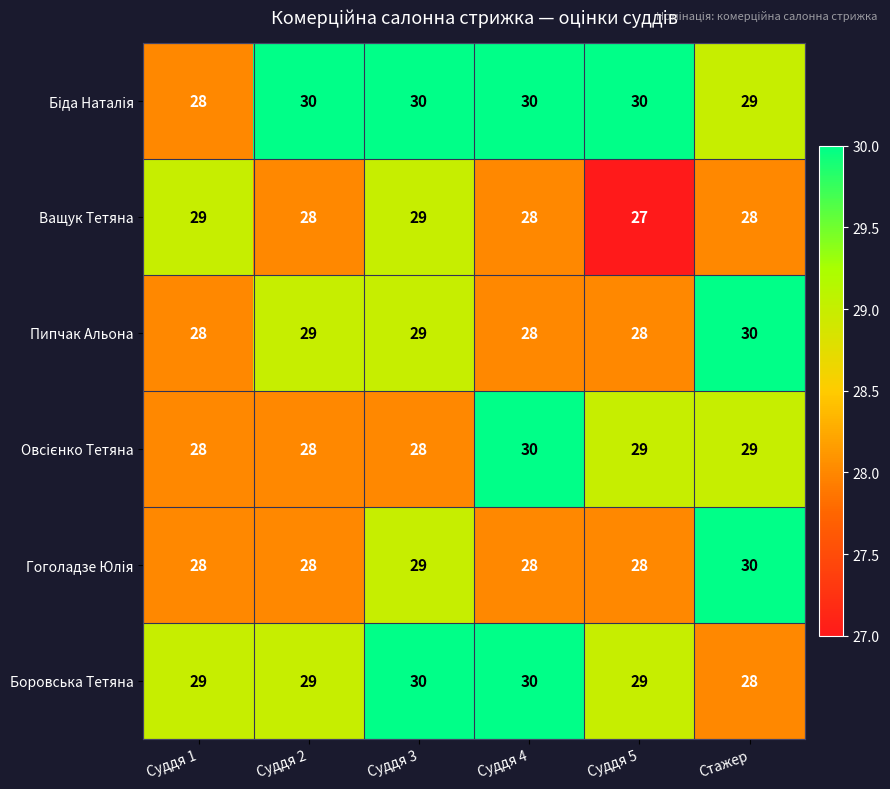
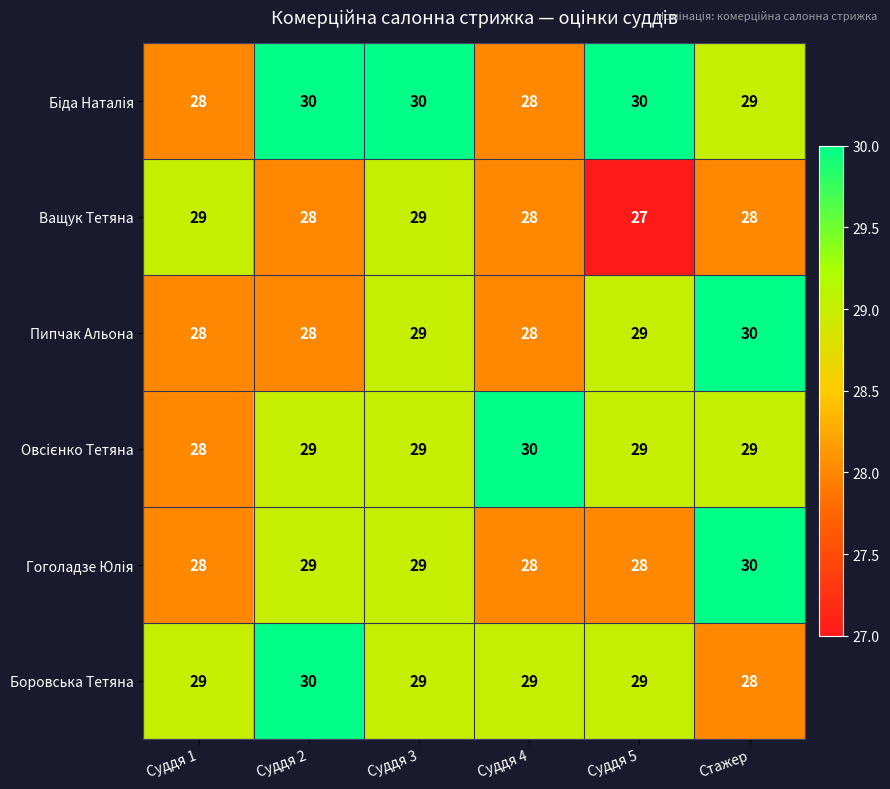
  {
    "Біда Наталія": {
      "Суддя 1": 28,
      "Суддя 2": 30,
      "Суддя 3": 30,
-     "Суддя 4": 30,
+     "Суддя 4": 28,
      "Суддя 5": 30,
      "Стажер": 29
    },
    "Ващук Тетяна": {
      "Суддя 1": 29,
      "Суддя 2": 28,
      "Суддя 3": 29,
      "Суддя 4": 28,
      "Суддя 5": 27,
      "Стажер": 28
    },
    "Пипчак Альона": {
      "Суддя 1": 28,
-     "Суддя 2": 29,
+     "Суддя 2": 28,
      "Суддя 3": 29,
      "Суддя 4": 28,
-     "Суддя 5": 28,
+     "Суддя 5": 29,
      "Стажер": 30
    },
    "Овсієнко Тетяна": {
      "Суддя 1": 28,
-     "Суддя 2": 28,
-     "Суддя 3": 28,
+     "Суддя 2": 29,
+     "Суддя 3": 29,
      "Суддя 4": 30,
      "Суддя 5": 29,
      "Стажер": 29
    },
    "Гоголадзе Юлія": {
      "Суддя 1": 28,
-     "Суддя 2": 28,
+     "Суддя 2": 29,
      "Суддя 3": 29,
      "Суддя 4": 28,
      "Суддя 5": 28,
      "Стажер": 30
    },
    "Боровська Тетяна": {
      "Суддя 1": 29,
-     "Суддя 2": 29,
-     "Суддя 3": 30,
-     "Суддя 4": 30,
+     "Суддя 2": 30,
+     "Суддя 3": 29,
+     "Суддя 4": 29,
      "Суддя 5": 29,
      "Стажер": 28
    }
  }
